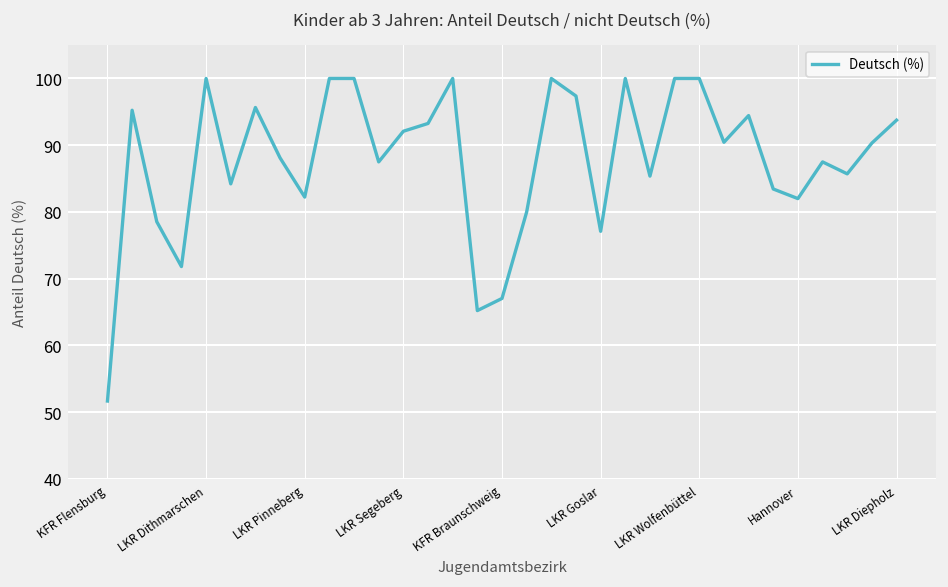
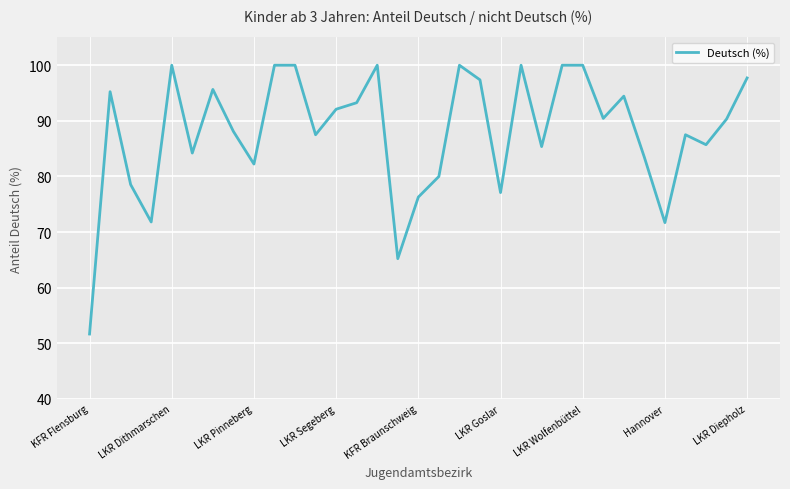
  {
    "KFR Flensburg": 52,
    "LKR Dithmarschen": 100,
    "LKR Pinneberg": 82,
    "LKR Segeberg": 92,
-   "KFR Braunschweig": 67,
+   "KFR Braunschweig": 76,
    "LKR Goslar": 77,
    "LKR Wolfenbüttel": 100,
-   "Hannover": 82,
-   "LKR Diepholz": 94
+   "Hannover": 72,
+   "LKR Diepholz": 98
  }
